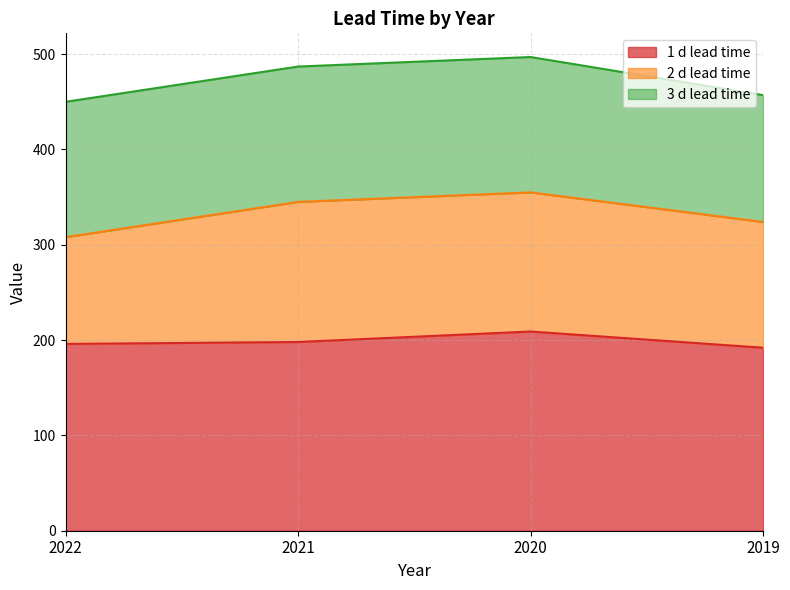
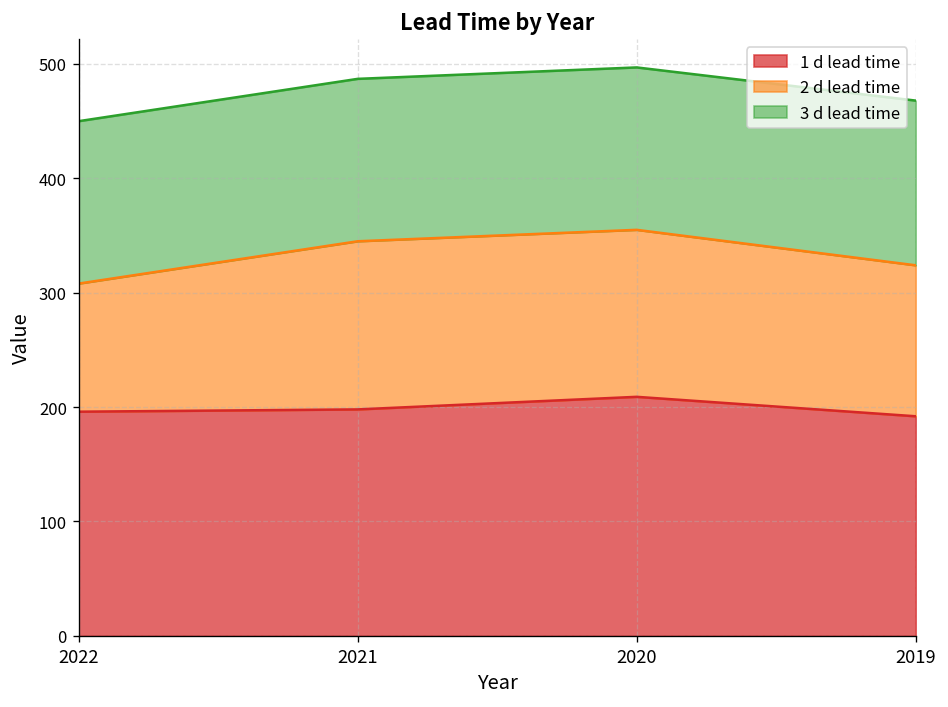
  {
    "1 d lead time": {
      "2022": 200,
      "2021": 200,
      "2020": 210,
      "2019": 190
    },
    "2 d lead time": {
      "2022": 110,
      "2021": 150,
      "2020": 150,
      "2019": 130
    },
    "3 d lead time": {
      "2022": 140,
      "2021": 140,
      "2020": 140,
-     "2019": 130
+     "2019": 140
    }
  }
